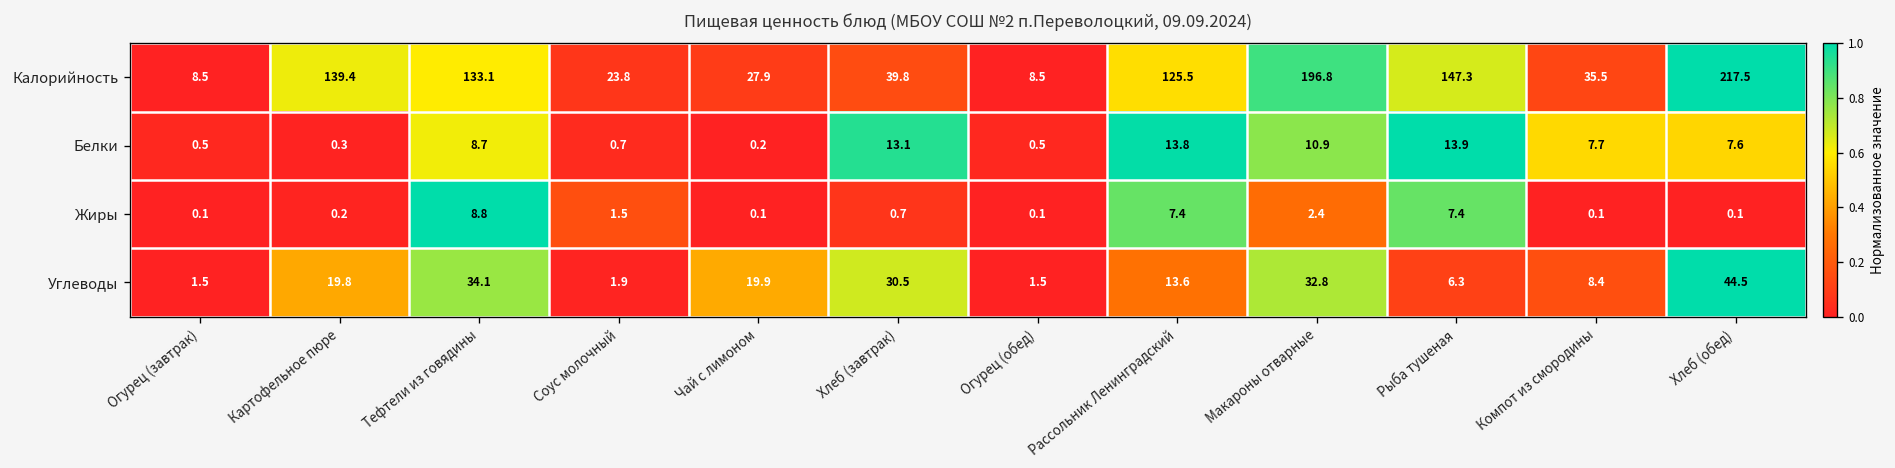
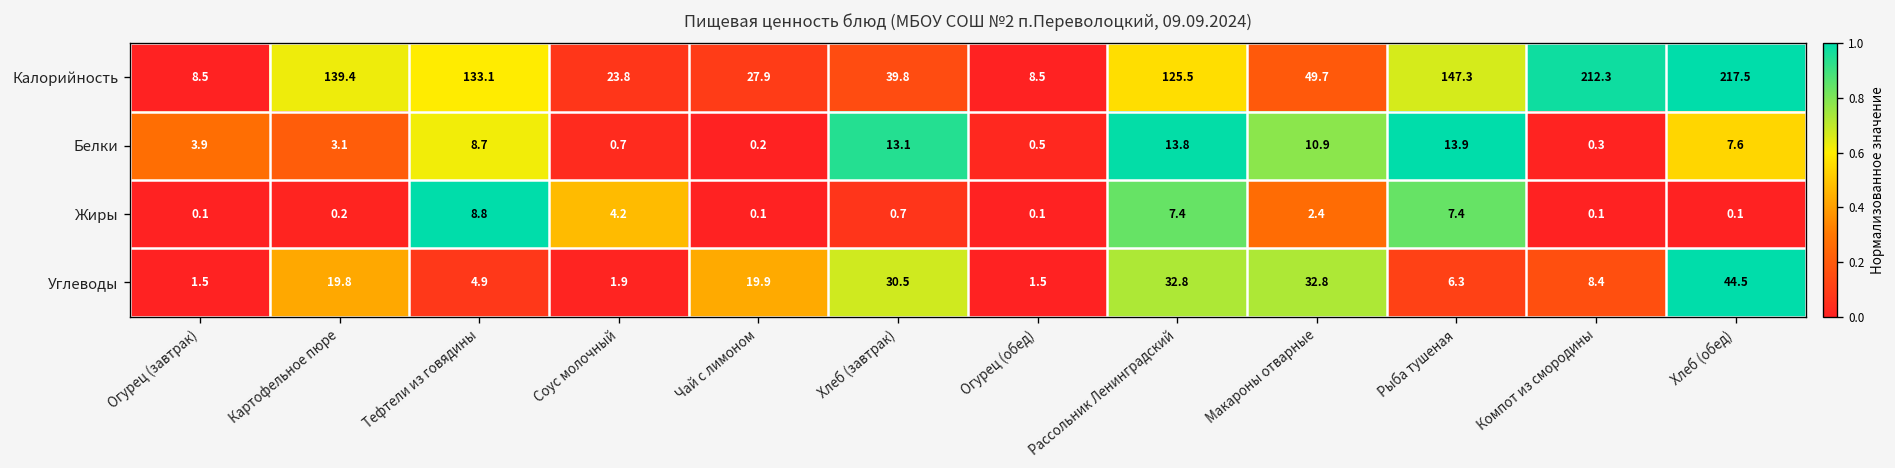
  {
    "Калорийность": {
      "Огурец (завтрак)": 8.5,
      "Картофельное пюре": 139.4,
      "Тефтели из говядины": 133.1,
      "Соус молочный": 23.8,
      "Чай с лимоном": 27.9,
      "Хлеб (завтрак)": 39.8,
      "Огурец (обед)": 8.5,
      "Рассольник Ленинградский": 125.5,
-     "Макароны отварные": 196.8,
+     "Макароны отварные": 49.7,
      "Рыба тушеная": 147.3,
-     "Компот из смородины": 35.5,
+     "Компот из смородины": 212.3,
      "Хлеб (обед)": 217.5
    },
    "Белки": {
-     "Огурец (завтрак)": 0.5,
-     "Картофельное пюре": 0.3,
+     "Огурец (завтрак)": 3.9,
+     "Картофельное пюре": 3.1,
      "Тефтели из говядины": 8.7,
      "Соус молочный": 0.7,
      "Чай с лимоном": 0.2,
      "Хлеб (завтрак)": 13.1,
      "Огурец (обед)": 0.5,
      "Рассольник Ленинградский": 13.8,
      "Макароны отварные": 10.9,
      "Рыба тушеная": 13.9,
-     "Компот из смородины": 7.7,
+     "Компот из смородины": 0.3,
      "Хлеб (обед)": 7.6
    },
    "Жиры": {
      "Огурец (завтрак)": 0.1,
      "Картофельное пюре": 0.2,
      "Тефтели из говядины": 8.8,
-     "Соус молочный": 1.5,
+     "Соус молочный": 4.2,
      "Чай с лимоном": 0.1,
      "Хлеб (завтрак)": 0.7,
      "Огурец (обед)": 0.1,
      "Рассольник Ленинградский": 7.4,
      "Макароны отварные": 2.4,
      "Рыба тушеная": 7.4,
      "Компот из смородины": 0.1,
      "Хлеб (обед)": 0.1
    },
    "Углеводы": {
      "Огурец (завтрак)": 1.5,
      "Картофельное пюре": 19.8,
-     "Тефтели из говядины": 34.1,
+     "Тефтели из говядины": 4.9,
      "Соус молочный": 1.9,
      "Чай с лимоном": 19.9,
      "Хлеб (завтрак)": 30.5,
      "Огурец (обед)": 1.5,
-     "Рассольник Ленинградский": 13.6,
+     "Рассольник Ленинградский": 32.8,
      "Макароны отварные": 32.8,
      "Рыба тушеная": 6.3,
      "Компот из смородины": 8.4,
      "Хлеб (обед)": 44.5
    }
  }
